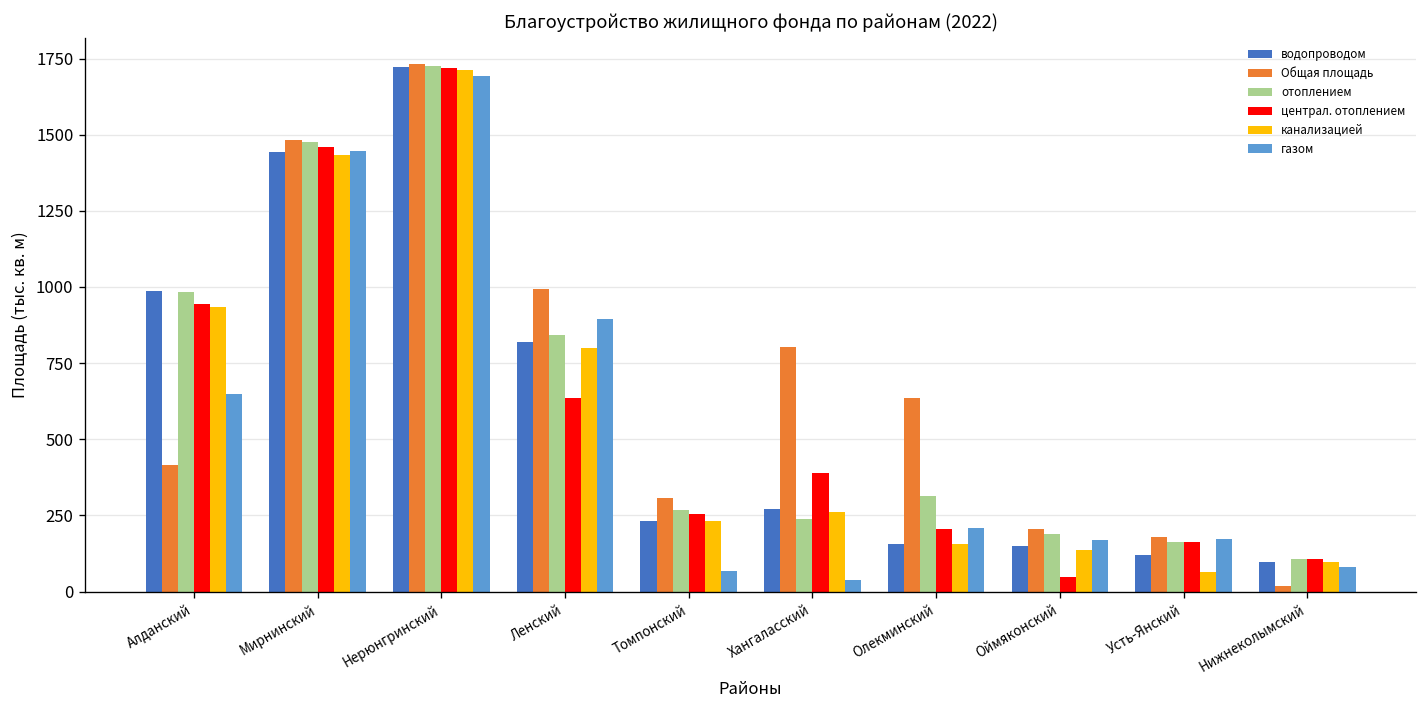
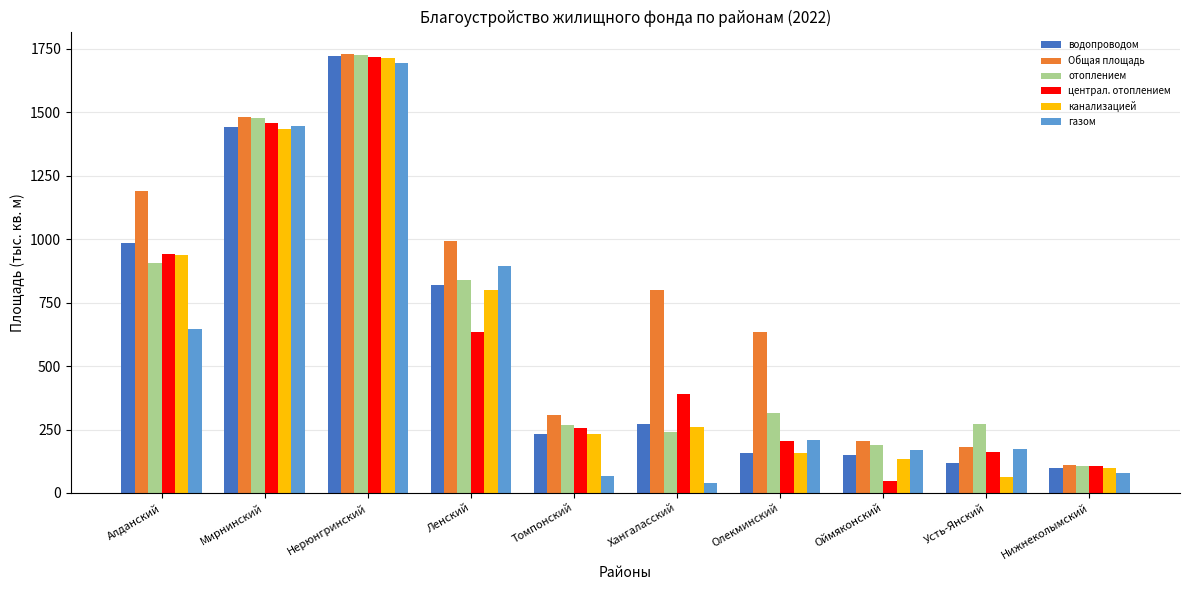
  {
    "Общая площадь": {
-     "Алданский": 420,
+     "Алданский": 1190,
      "Миpнинский": 1480,
      "Неpюнгpинский": 1730,
      "Ленский": 990,
      "Томпонский": 310,
      "Хангаласский": 800,
      "Олекминский": 630,
      "Оймяконский": 200,
      "Усть-Янский": 180,
-     "Нижнеколымский": 20
+     "Нижнеколымский": 110
    },
    "отоплением": {
-     "Алданский": 980,
+     "Алданский": 910,
      "Миpнинский": 1480,
      "Неpюнгpинский": 1720,
      "Ленский": 840,
      "Томпонский": 270,
      "Хангаласский": 240,
      "Олекминский": 310,
      "Оймяконский": 190,
-     "Усть-Янский": 160,
+     "Усть-Янский": 270,
      "Нижнеколымский": 110
    },
    "централ. отоплением": {
      "Алданский": 940,
      "Миpнинский": 1460,
      "Неpюнгpинский": 1720,
      "Ленский": 640,
      "Томпонский": 260,
      "Хангаласский": 390,
      "Олекминский": 200,
      "Оймяконский": 50,
      "Усть-Янский": 160,
      "Нижнеколымский": 110
    },
    "канализацией": {
      "Алданский": 940,
      "Миpнинский": 1430,
      "Неpюнгpинский": 1710,
      "Ленский": 800,
      "Томпонский": 230,
      "Хангаласский": 260,
      "Олекминский": 160,
      "Оймяконский": 130,
      "Усть-Янский": 60,
      "Нижнеколымский": 100
    }
  }
